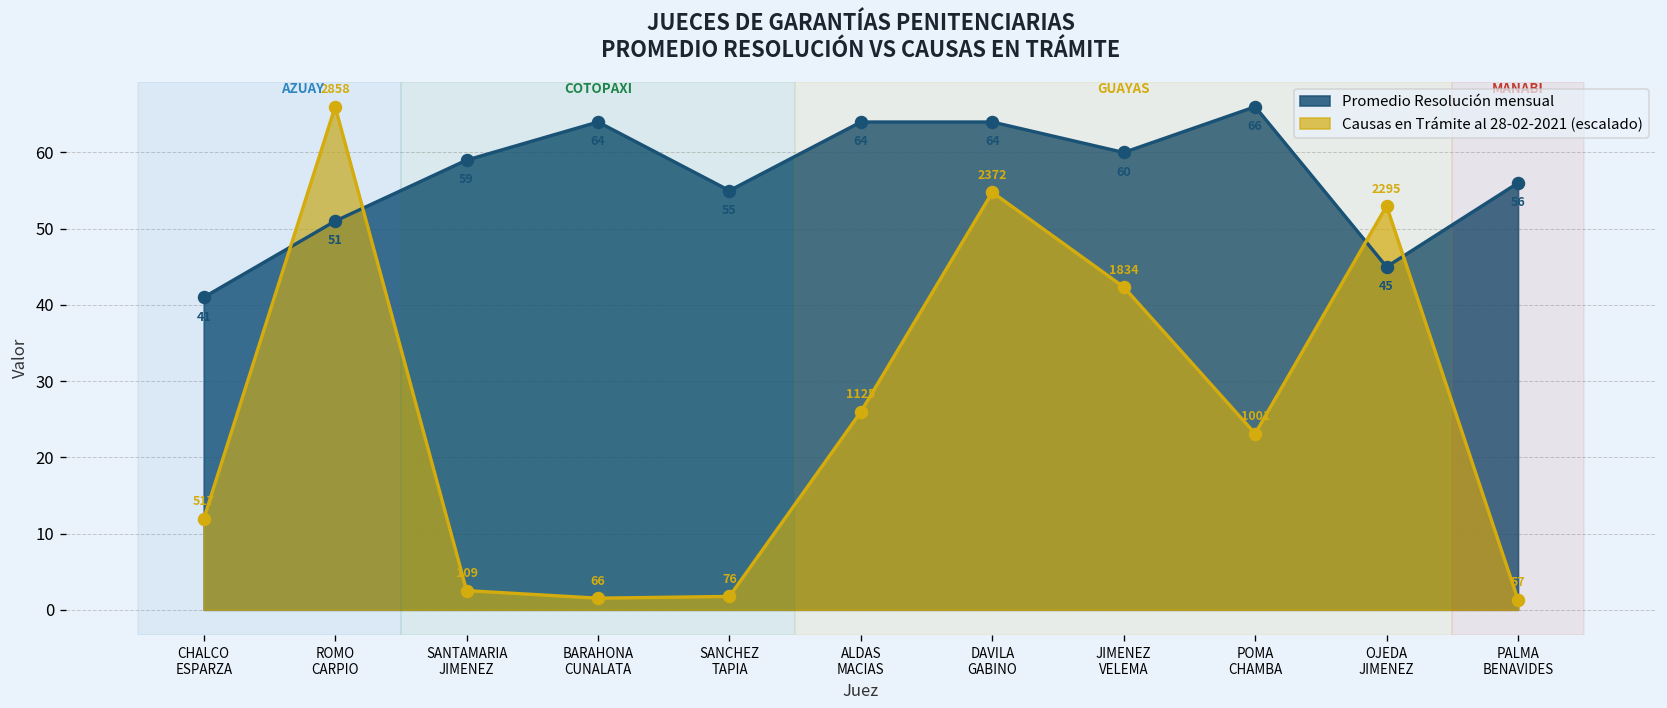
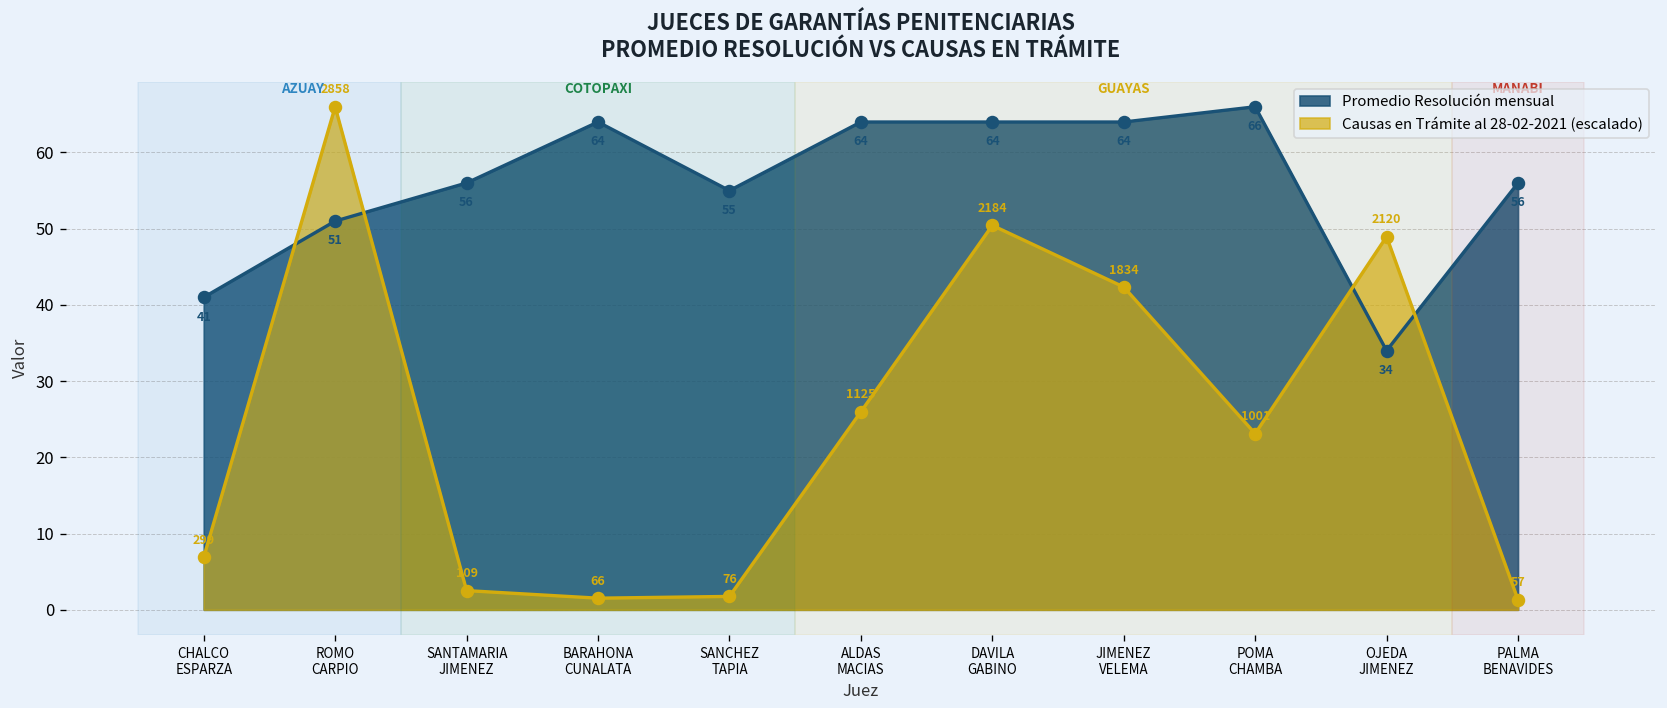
  {
    "Promedio Resolución mensual": {
      "ROMO CARPIO": 51,
-     "SANTAMARIA JIMENEZ": 59,
-     "JIMENEZ VELEMA": 60,
-     "OJEDA JIMENEZ": 45
+     "SANTAMARIA JIMENEZ": 56,
+     "JIMENEZ VELEMA": 64,
+     "OJEDA JIMENEZ": 34
    },
    "Causas en Trámite al 28-02-2021 (escalado)": {
-     "CHALCO ESPARZA": 517,
-     "DAVILA GABINO": 2372,
-     "OJEDA JIMENEZ": 2295
+     "CHALCO ESPARZA": 299,
+     "DAVILA GABINO": 2184,
+     "OJEDA JIMENEZ": 2120
    }
  }
